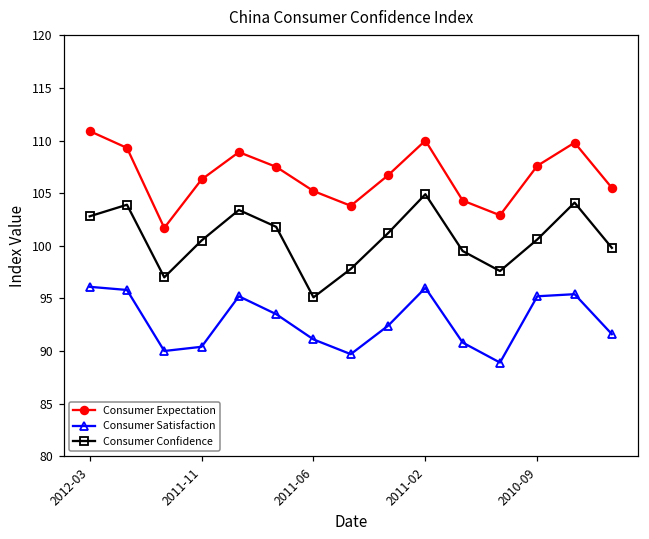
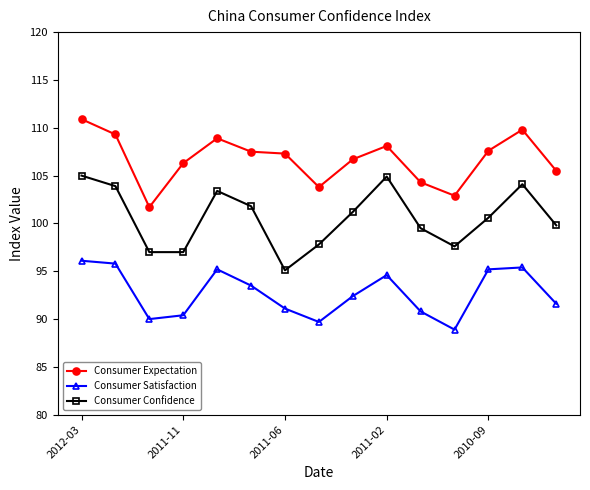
  {
    "Consumer Expectation": {
      "2012-03": 111,
      "2011-11": 106,
-     "2011-06": 105,
-     "2011-02": 110,
+     "2011-06": 107,
+     "2011-02": 108,
      "2010-09": 108
    },
    "Consumer Satisfaction": {
      "2012-03": 96,
      "2011-11": 90,
      "2011-06": 91,
-     "2011-02": 96,
+     "2011-02": 95,
      "2010-09": 95
    },
    "Consumer Confidence": {
-     "2012-03": 103,
-     "2011-11": 101,
+     "2012-03": 105,
+     "2011-11": 97,
      "2011-06": 95,
      "2011-02": 105,
      "2010-09": 101
    }
  }
